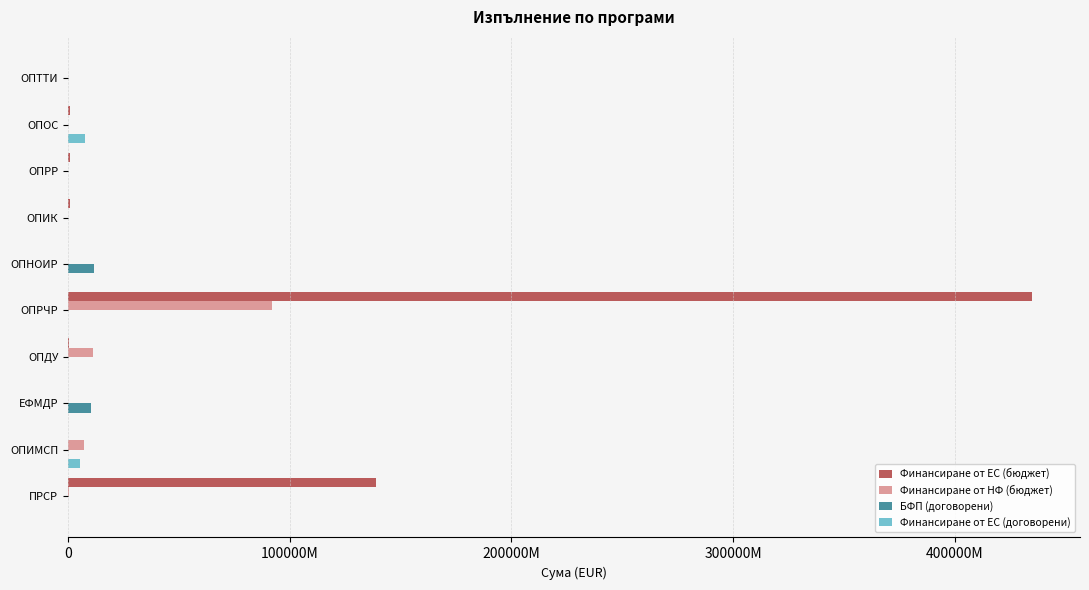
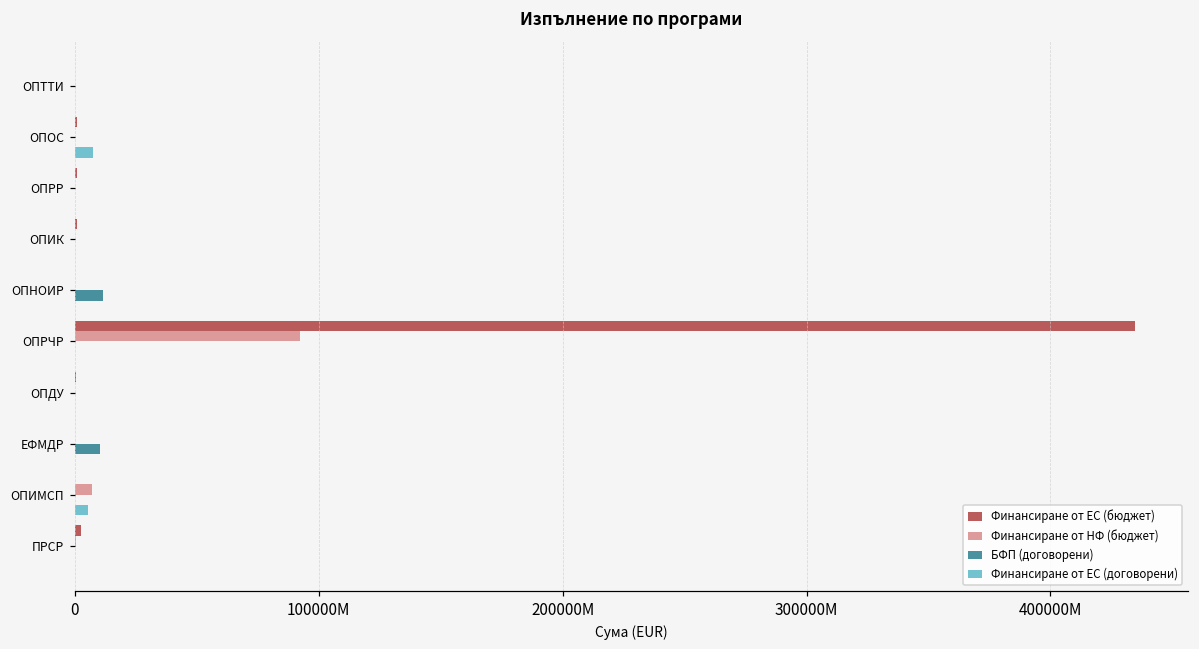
  {
    "Финансиране от ЕС (бюджет)": {
      "ОПРЧР": 435000000000,
-     "ПРСР": 139000000000
+     "ПРСР": 2000000000
    },
    "Финансиране от НФ (бюджет)": {
      "ОПРЧР": 92000000000,
-     "ОПДУ": 11000000000,
+     "ОПДУ": 0,
      "ОПИМСП": 7000000000
    },
    "БФП (договорени)": {
      "ОПНОИР": 12000000000,
      "ЕФМДР": 11000000000
    },
    "Финансиране от ЕС (договорени)": {
      "ОПОС": 8000000000,
      "ОПИМСП": 5000000000
    }
  }
